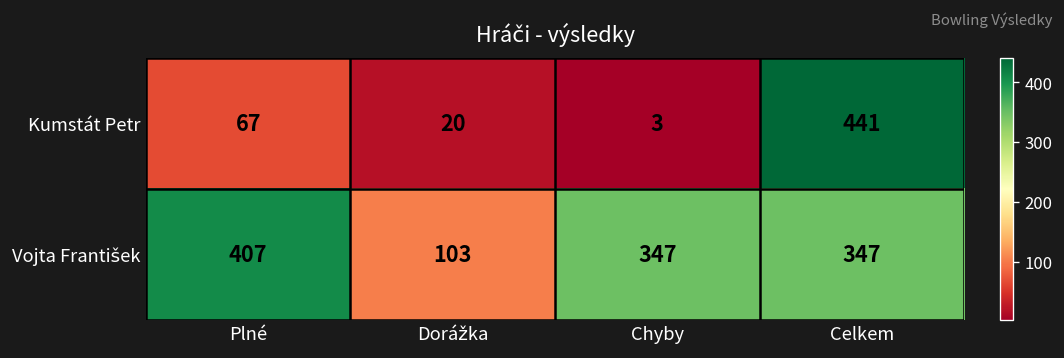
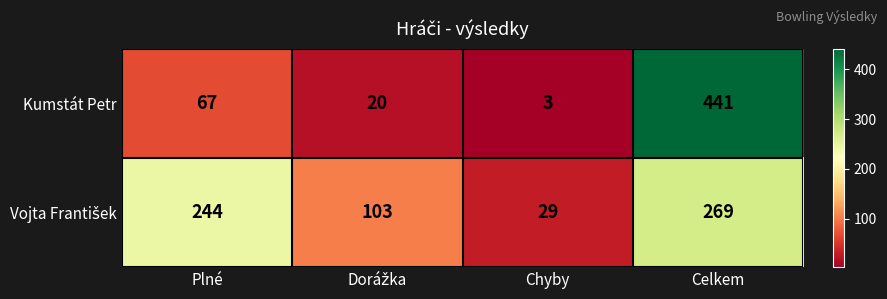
  {
    "Kumstát Petr": {
      "Plné": 67,
      "Dorážka": 20,
      "Chyby": 3,
      "Celkem": 441
    },
    "Vojta František": {
-     "Plné": 407,
+     "Plné": 244,
      "Dorážka": 103,
-     "Chyby": 347,
-     "Celkem": 347
+     "Chyby": 29,
+     "Celkem": 269
    }
  }
